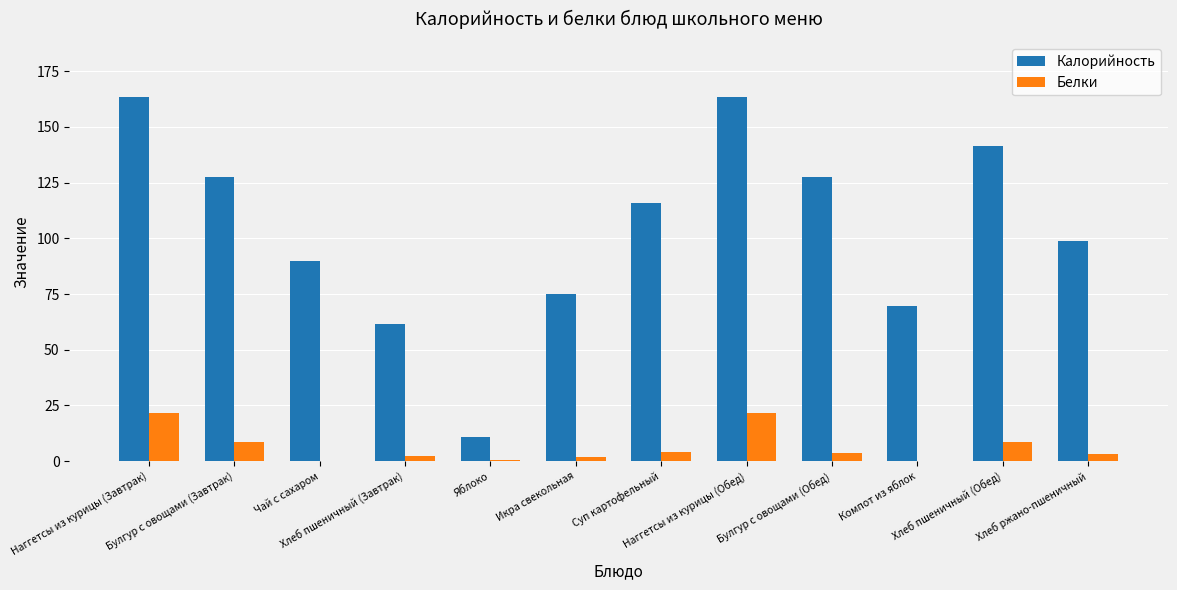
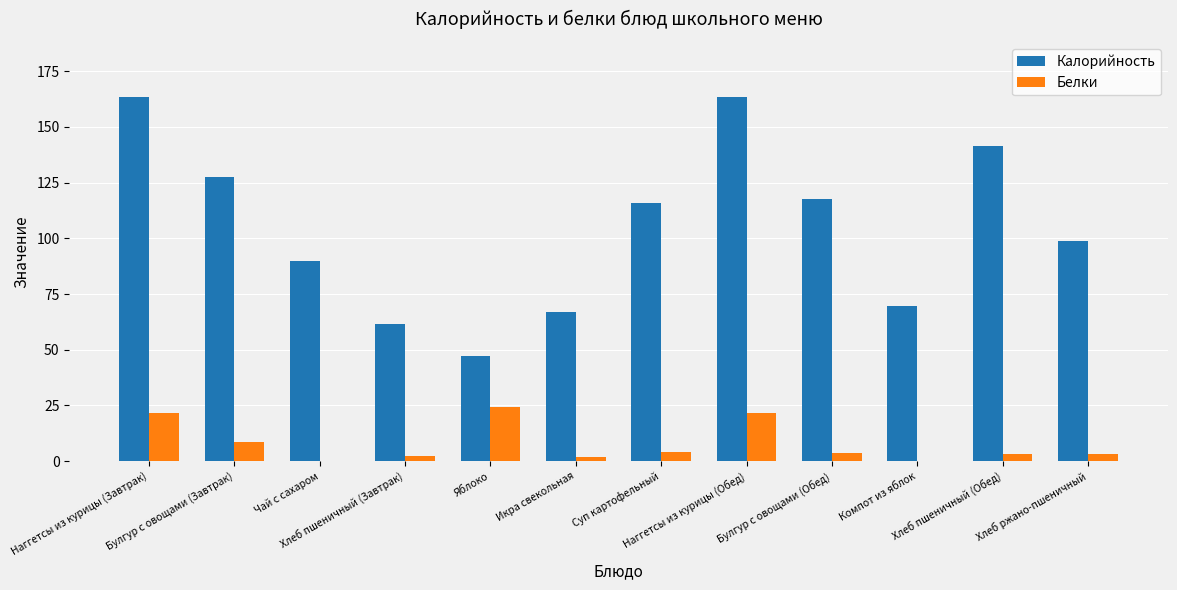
  {
    "Калорийность": {
      "Наггетсы из курицы (Завтрак)": 164,
      "Булгур с овощами (Завтрак)": 127,
      "Чай с сахаром": 90,
      "Хлеб пшеничный (Завтрак)": 62,
-     "Яблоко": 11,
-     "Икра свекольная": 75,
+     "Яблоко": 47,
+     "Икра свекольная": 67,
      "Суп картофельный": 116,
      "Наггетсы из курицы (Обед)": 164,
-     "Булгур с овощами (Обед)": 127,
+     "Булгур с овощами (Обед)": 118,
      "Компот из яблок": 70,
      "Хлеб пшеничный (Обед)": 142,
      "Хлеб ржано-пшеничный": 99
    },
    "Белки": {
      "Наггетсы из курицы (Завтрак)": 22,
      "Булгур с овощами (Завтрак)": 9,
      "Чай с сахаром": 0,
      "Хлеб пшеничный (Завтрак)": 2,
-     "Яблоко": 0,
+     "Яблоко": 25,
      "Икра свекольная": 2,
      "Суп картофельный": 4,
      "Наггетсы из курицы (Обед)": 22,
      "Булгур с овощами (Обед)": 3,
-     "Хлеб пшеничный (Обед)": 9,
+     "Хлеб пшеничный (Обед)": 3,
      "Хлеб ржано-пшеничный": 3
    }
  }
